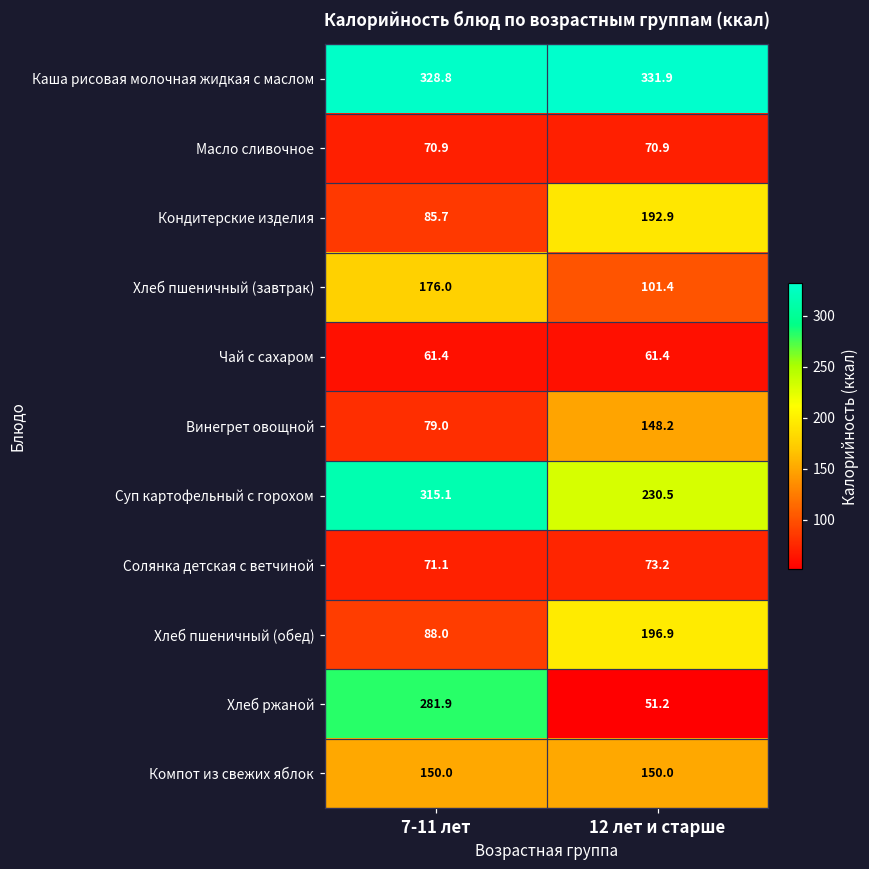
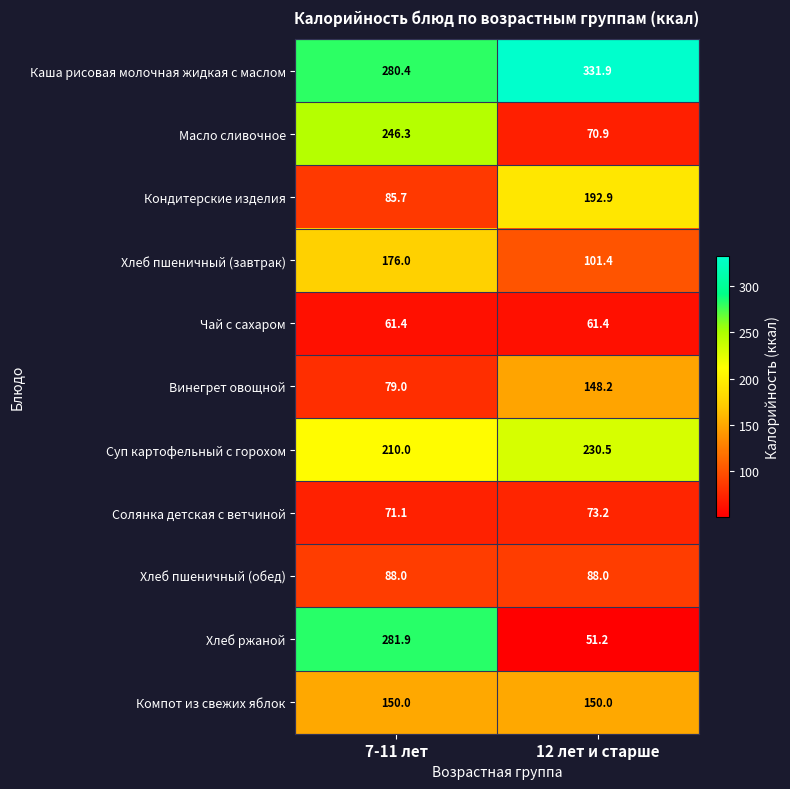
  {
    "Каша рисовая молочная жидкая с маслом": {
-     "7-11 лет": 328.8,
+     "7-11 лет": 280.4,
      "12 лет и старше": 331.9
    },
    "Масло сливочное": {
-     "7-11 лет": 70.9,
+     "7-11 лет": 246.3,
      "12 лет и старше": 70.9
    },
    "Кондитерские изделия": {
      "7-11 лет": 85.7,
      "12 лет и старше": 192.9
    },
    "Хлеб пшеничный (завтрак)": {
      "7-11 лет": 176.0,
      "12 лет и старше": 101.4
    },
    "Чай с сахаром": {
      "7-11 лет": 61.4,
      "12 лет и старше": 61.4
    },
    "Винегрет овощной": {
      "7-11 лет": 79.0,
      "12 лет и старше": 148.2
    },
    "Суп картофельный с горохом": {
-     "7-11 лет": 315.1,
+     "7-11 лет": 210.0,
      "12 лет и старше": 230.5
    },
    "Солянка детская с ветчиной": {
      "7-11 лет": 71.1,
      "12 лет и старше": 73.2
    },
    "Хлеб пшеничный (обед)": {
      "7-11 лет": 88.0,
-     "12 лет и старше": 196.9
+     "12 лет и старше": 88.0
    },
    "Хлеб ржаной": {
      "7-11 лет": 281.9,
      "12 лет и старше": 51.2
    },
    "Компот из свежих яблок": {
      "7-11 лет": 150.0,
      "12 лет и старше": 150.0
    }
  }
